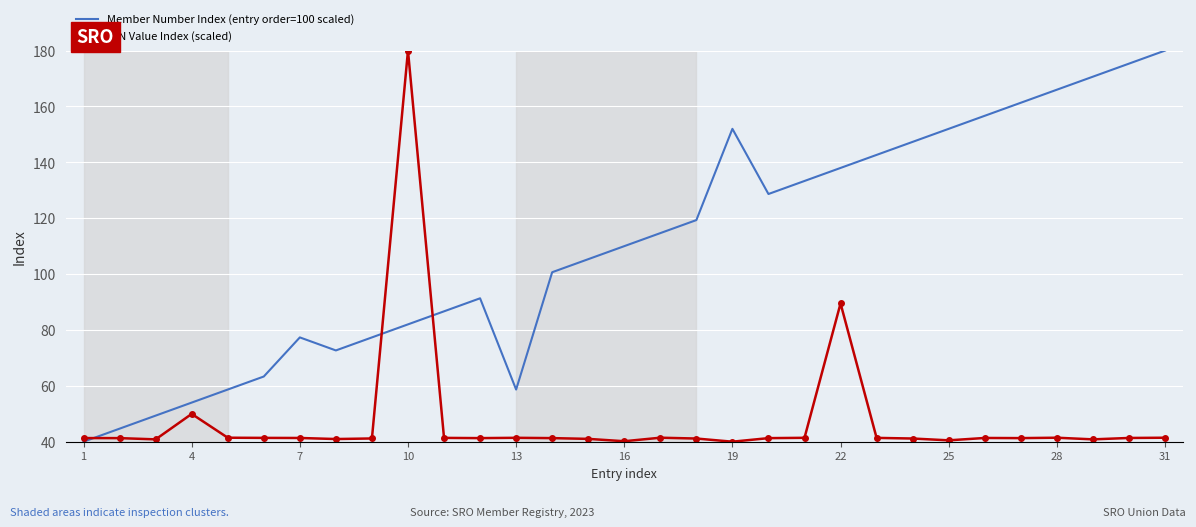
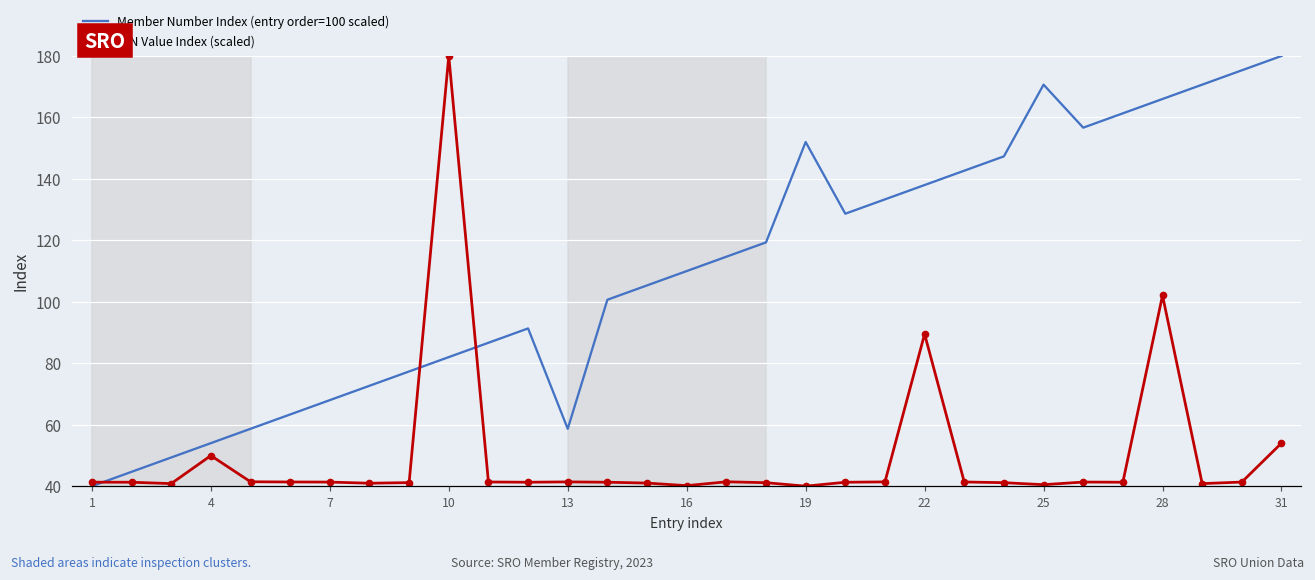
  {
    "Member Number Index (entry order=100 scaled)": {
      "1": 40,
      "4": 54,
-     "7": 77,
+     "7": 68,
      "10": 82,
      "13": 59,
      "16": 110,
      "19": 152,
      "22": 138,
-     "25": 152,
+     "25": 171,
      "28": 166,
      "31": 180
    },
    "INN Value Index (scaled)": {
      "1": 41,
      "4": 50,
      "7": 41,
      "10": 180,
      "13": 41,
      "16": 40,
      "19": 40,
      "22": 89,
      "25": 40,
-     "28": 41,
-     "31": 41
+     "28": 102,
+     "31": 54
    }
  }
